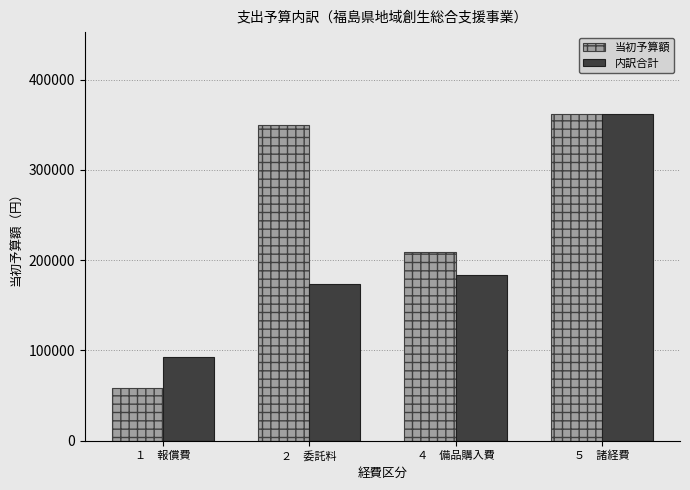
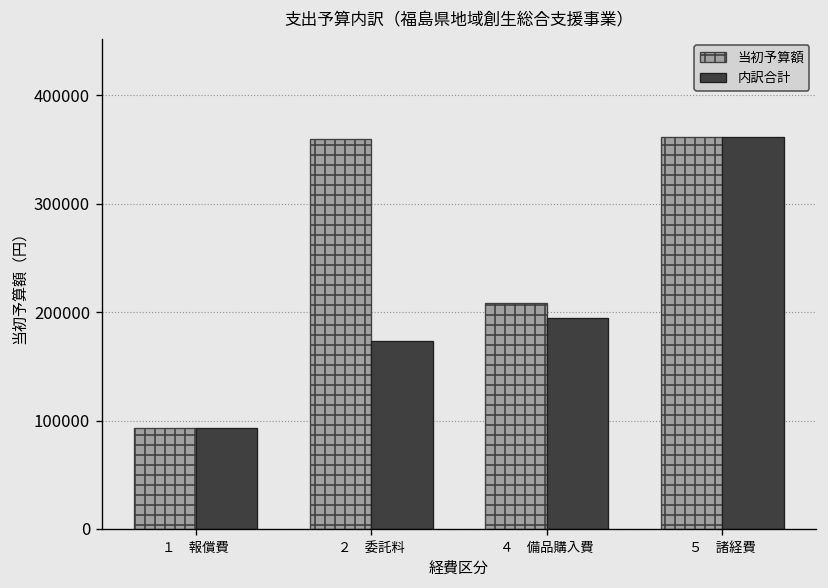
  {
    "当初予算額": {
-     "１ 報償費": 60000,
-     "２ 委託料": 350000,
+     "１ 報償費": 90000,
+     "２ 委託料": 360000,
      "４ 備品購入費": 210000,
      "５ 諸経費": 360000
    },
    "内訳合計": {
      "１ 報償費": 90000,
      "２ 委託料": 170000,
-     "４ 備品購入費": 180000,
+     "４ 備品購入費": 200000,
      "５ 諸経費": 360000
    }
  }
